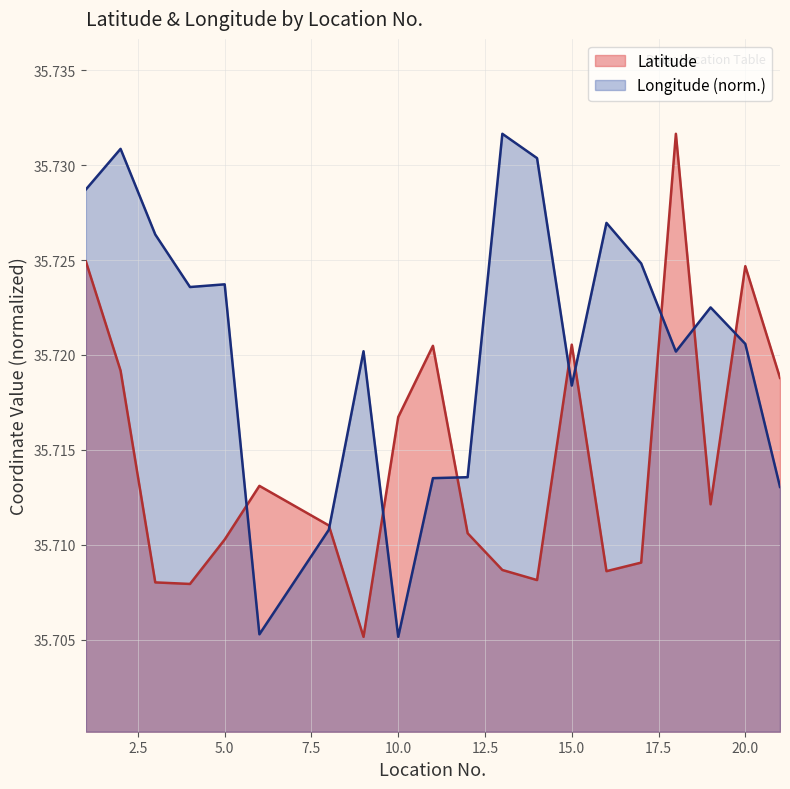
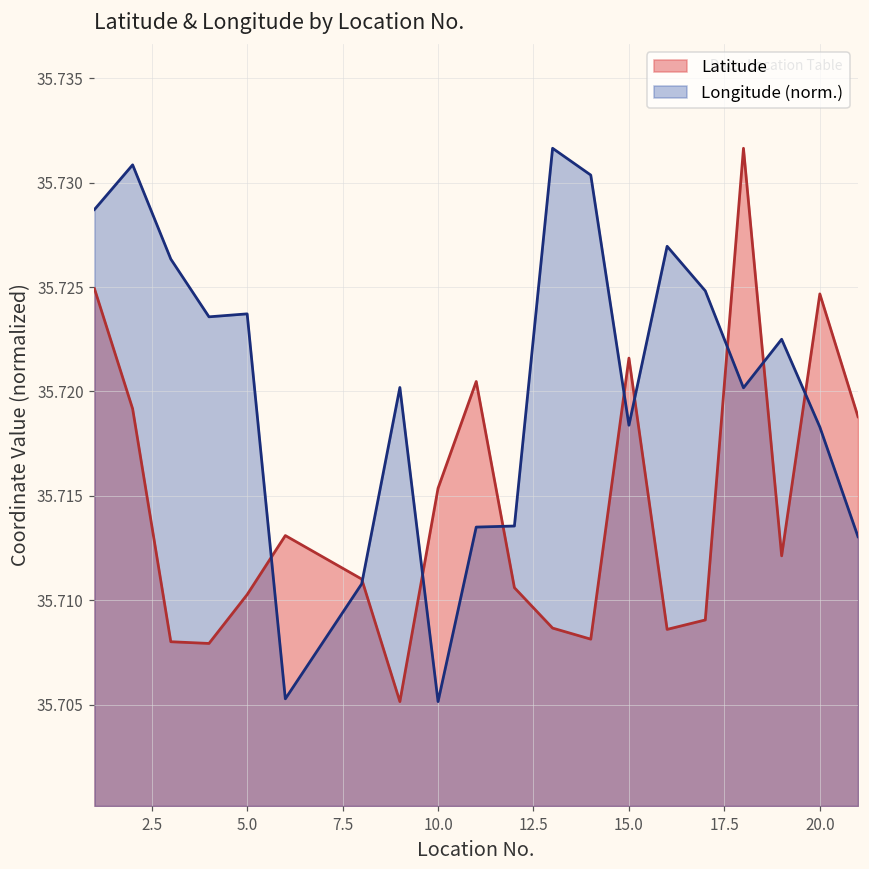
  {
    "Latitude": {
      "5.0": 35.7103,
-     "10.0": 35.7167,
-     "15.0": 35.7205,
+     "10.0": 35.7154,
+     "15.0": 35.7216,
      "20.0": 35.7247
    },
    "Longitude (norm.)": {
      "5.0": 35.7237,
      "10.0": 35.7051,
      "15.0": 35.7184,
-     "20.0": 35.7206
+     "20.0": 35.7183
    }
  }
